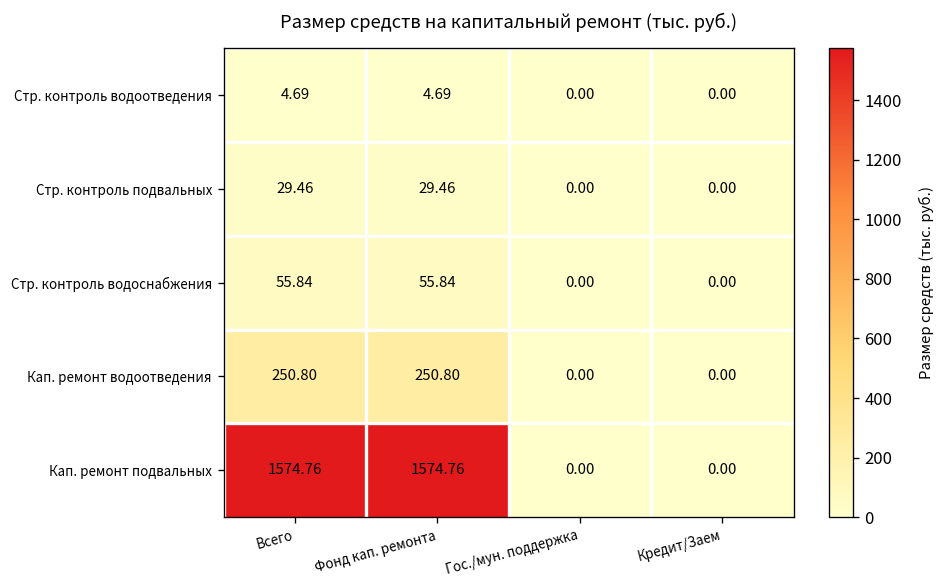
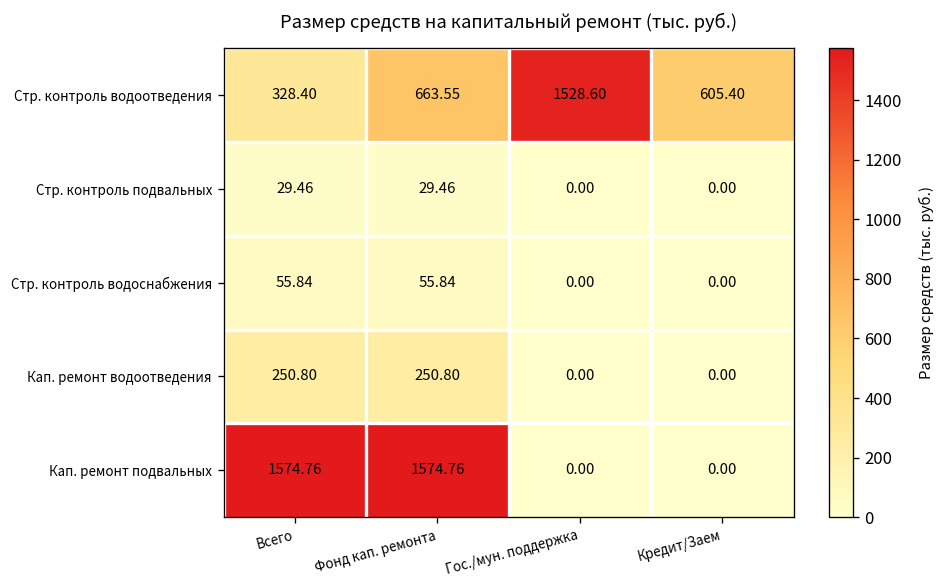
  {
    "Стр. контроль водоотведения": {
-     "Всего": 4.69,
-     "Фонд кап. ремонта": 4.69,
-     "Гос./мун. поддержка": 0.00,
-     "Кредит/Заем": 0.00
+     "Всего": 328.40,
+     "Фонд кап. ремонта": 663.55,
+     "Гос./мун. поддержка": 1528.60,
+     "Кредит/Заем": 605.40
    },
    "Стр. контроль подвальных": {
      "Всего": 29.46,
      "Фонд кап. ремонта": 29.46,
      "Гос./мун. поддержка": 0.00,
      "Кредит/Заем": 0.00
    },
    "Стр. контроль водоснабжения": {
      "Всего": 55.84,
      "Фонд кап. ремонта": 55.84,
      "Гос./мун. поддержка": 0.00,
      "Кредит/Заем": 0.00
    },
    "Кап. ремонт водоотведения": {
      "Всего": 250.80,
      "Фонд кап. ремонта": 250.80,
      "Гос./мун. поддержка": 0.00,
      "Кредит/Заем": 0.00
    },
    "Кап. ремонт подвальных": {
      "Всего": 1574.76,
      "Фонд кап. ремонта": 1574.76,
      "Гос./мун. поддержка": 0.00,
      "Кредит/Заем": 0.00
    }
  }
